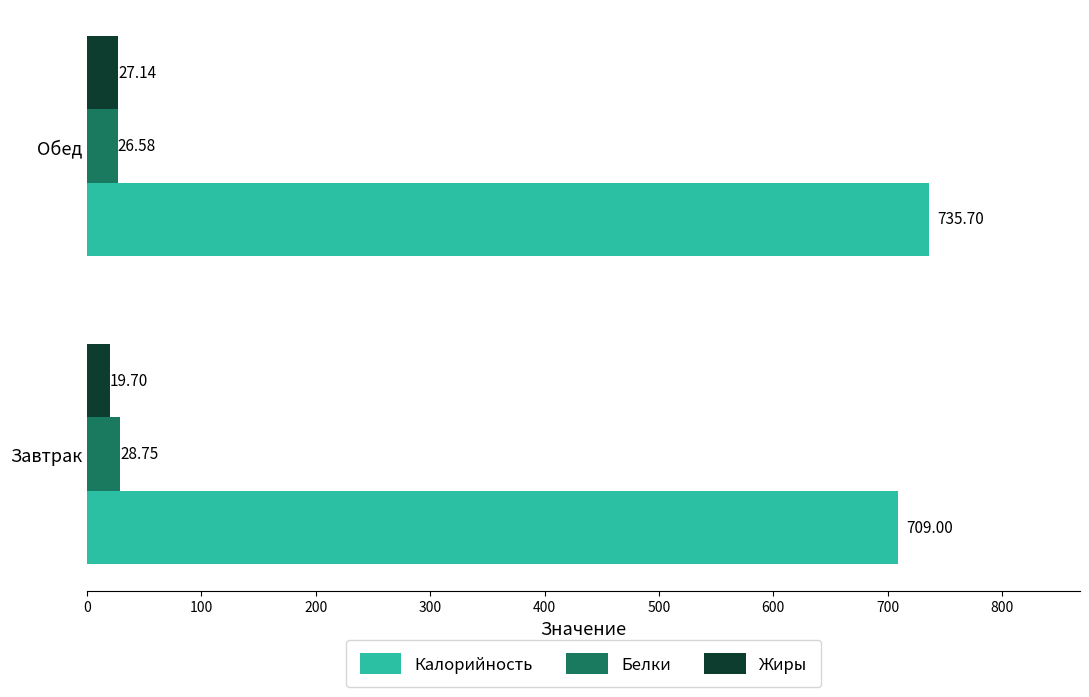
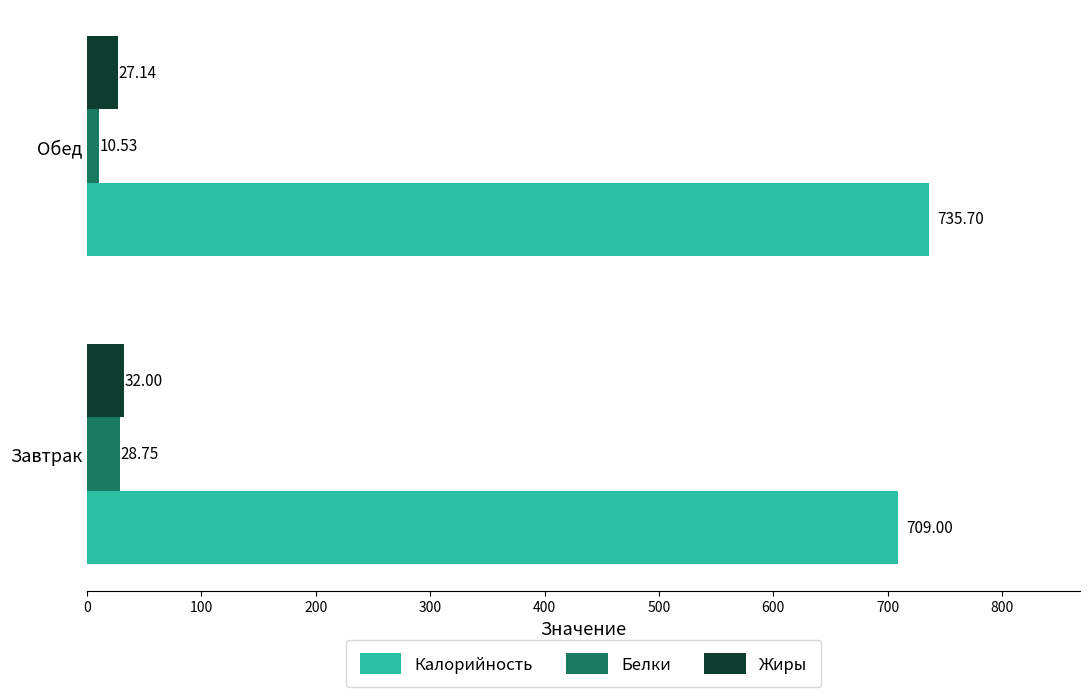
  {
    "Калорийность": {
      "Обед": 735.70,
      "Завтрак": 709.00
    },
    "Белки": {
-     "Обед": 26.58,
+     "Обед": 10.53,
      "Завтрак": 28.75
    },
    "Жиры": {
      "Обед": 27.14,
-     "Завтрак": 19.70
+     "Завтрак": 32.00
    }
  }
